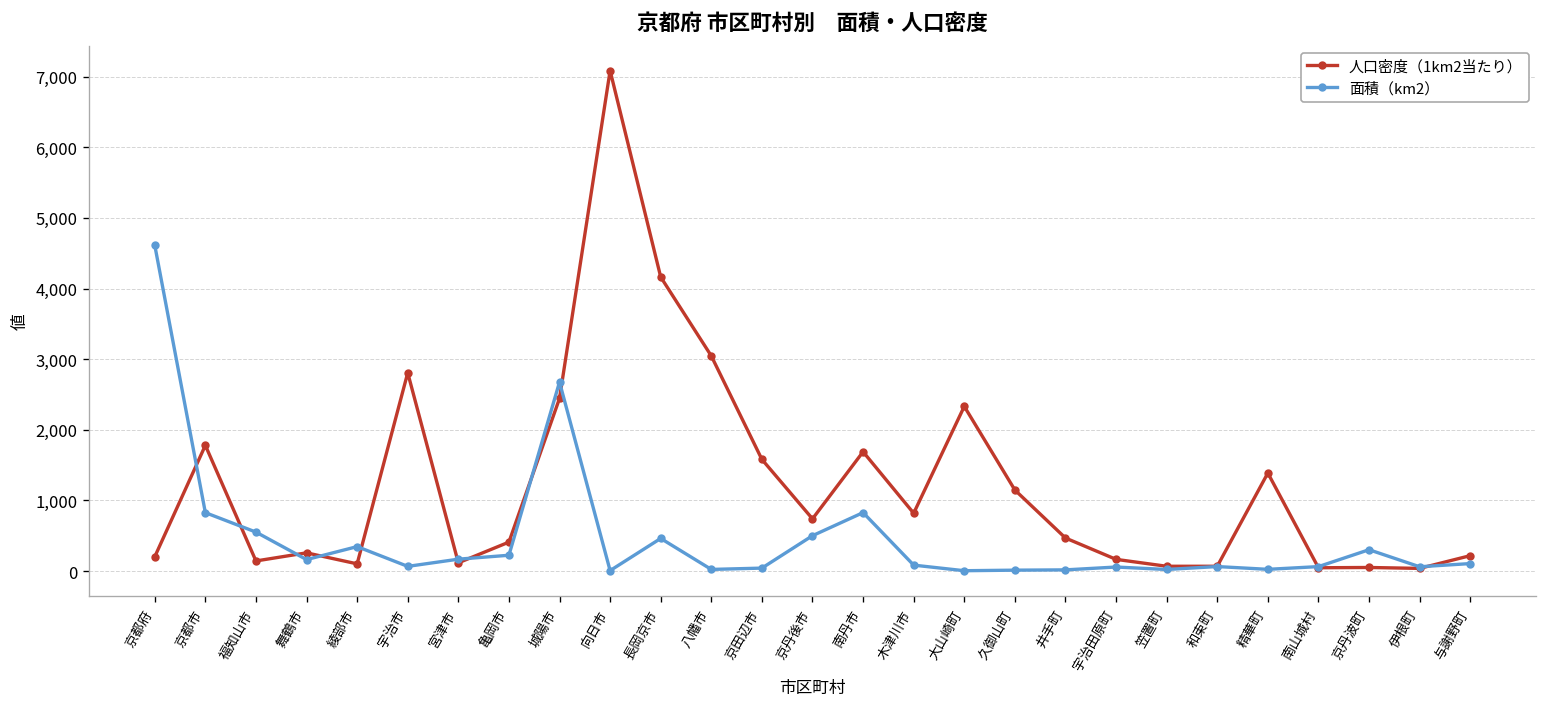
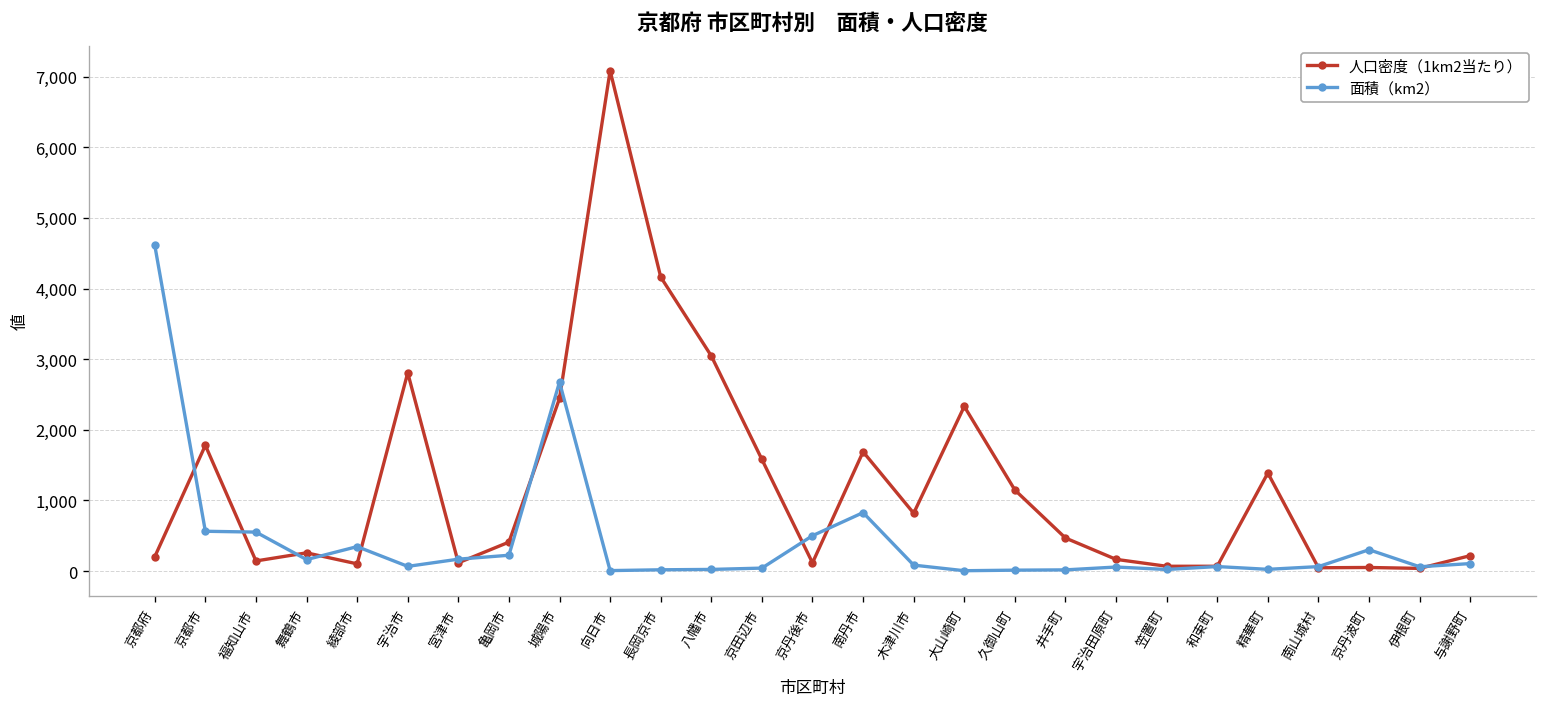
  {
    "人口密度（1km2当たり）": {
      "京都府": "200",
      "京都市": "1,800",
      "福知山市": "100",
      "舞鶴市": "300",
      "綾部市": "100",
      "宇治市": "2,800",
      "宮津市": "100",
      "亀岡市": "400",
      "城陽市": "2,400",
      "向日市": "7,100",
      "長岡京市": "4,200",
      "八幡市": "3,000",
      "京田辺市": "1,600",
-     "京丹後市": "700",
+     "京丹後市": "100",
      "南丹市": "1,700",
      "木津川市": "800",
      "大山崎町": "2,300",
      "久御山町": "1,100",
      "井手町": "500",
      "宇治田原町": "200",
      "笠置町": "100",
      "精華町": "1,400",
      "京丹波町": "100",
      "与謝野町": "200"
    },
    "面積（km2）": {
      "京都府": "4,600",
-     "京都市": "800",
+     "京都市": "600",
      "福知山市": "600",
      "舞鶴市": "200",
      "綾部市": "300",
      "宇治市": "100",
      "宮津市": "200",
      "亀岡市": "200",
      "城陽市": "2,700",
      "向日市": "0",
-     "長岡京市": "500",
+     "長岡京市": "0",
      "八幡市": "0",
      "京田辺市": "0",
      "京丹後市": "500",
      "南丹市": "800",
      "木津川市": "100",
      "大山崎町": "0",
      "久御山町": "0",
      "井手町": "0",
      "宇治田原町": "100",
      "笠置町": "0",
      "精華町": "0",
      "京丹波町": "300",
      "与謝野町": "100"
    }
  }
